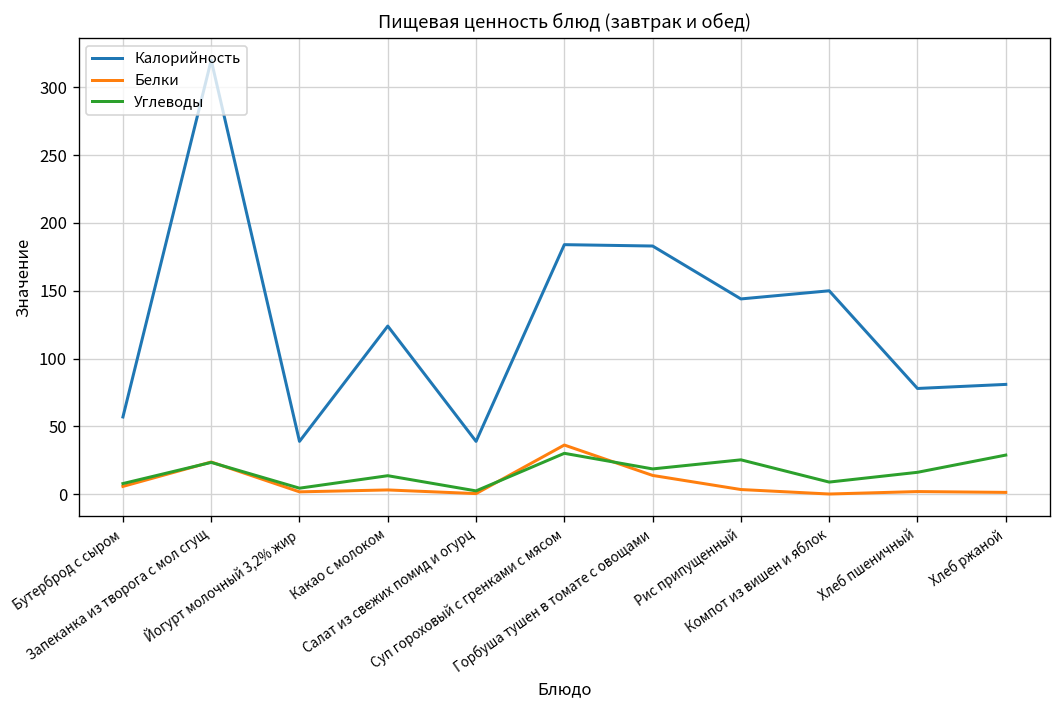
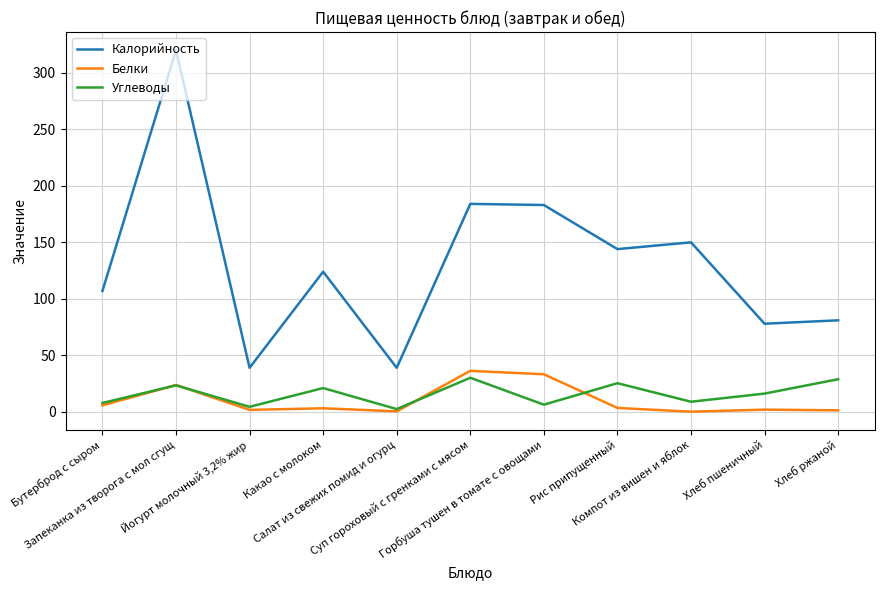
  {
    "Калорийность": {
-     "Бутерброд с сыром": 57,
+     "Бутерброд с сыром": 107,
      "Йогурт молочный 3,2% жир": 39,
      "Какао с молоком": 124,
      "Салат из свежих помид и огурц": 39,
      "Суп гороховый с гренками с мясом": 184,
      "Горбуша тушен в томате с овощами": 183,
      "Рис припущенный": 144,
      "Компот из вишен и яблок": 150,
      "Хлеб пшеничный": 78,
      "Хлеб ржаной": 81
    },
    "Белки": {
      "Йогурт молочный 3,2% жир": 2,
      "Какао с молоком": 3,
      "Суп гороховый с гренками с мясом": 36,
-     "Горбуша тушен в томате с овощами": 14,
+     "Горбуша тушен в томате с овощами": 33,
      "Рис припущенный": 4,
      "Компот из вишен и яблок": 0,
      "Хлеб пшеничный": 2,
      "Хлеб ржаной": 1
    },
    "Углеводы": {
      "Йогурт молочный 3,2% жир": 5,
-     "Какао с молоком": 14,
+     "Какао с молоком": 21,
      "Суп гороховый с гренками с мясом": 30,
-     "Горбуша тушен в томате с овощами": 19,
+     "Горбуша тушен в томате с овощами": 6,
      "Рис припущенный": 25,
      "Компот из вишен и яблок": 9,
      "Хлеб пшеничный": 16,
      "Хлеб ржаной": 29
    }
  }
